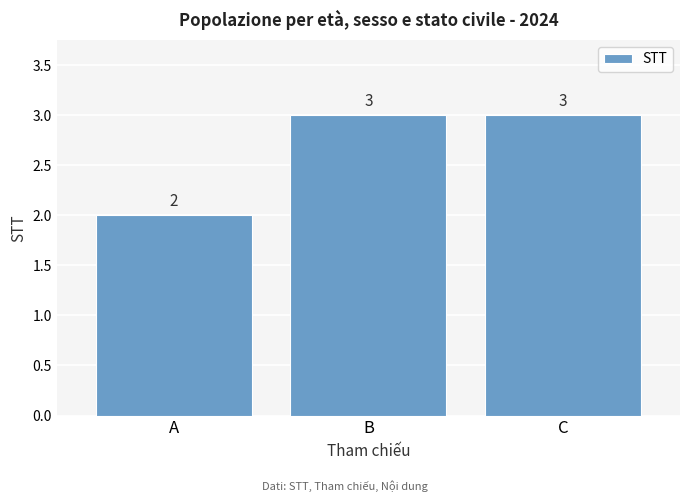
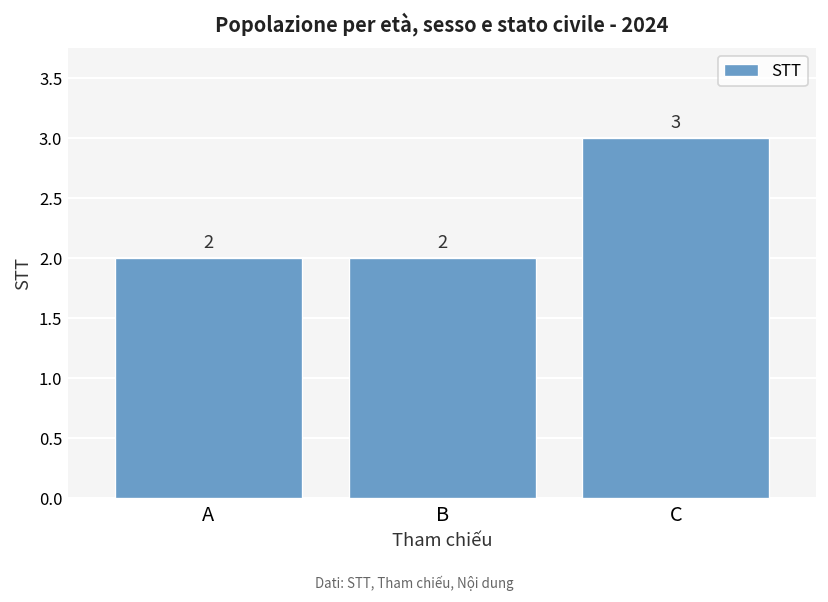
  {
    "A": 2,
-   "B": 3,
+   "B": 2,
    "C": 3
  }
